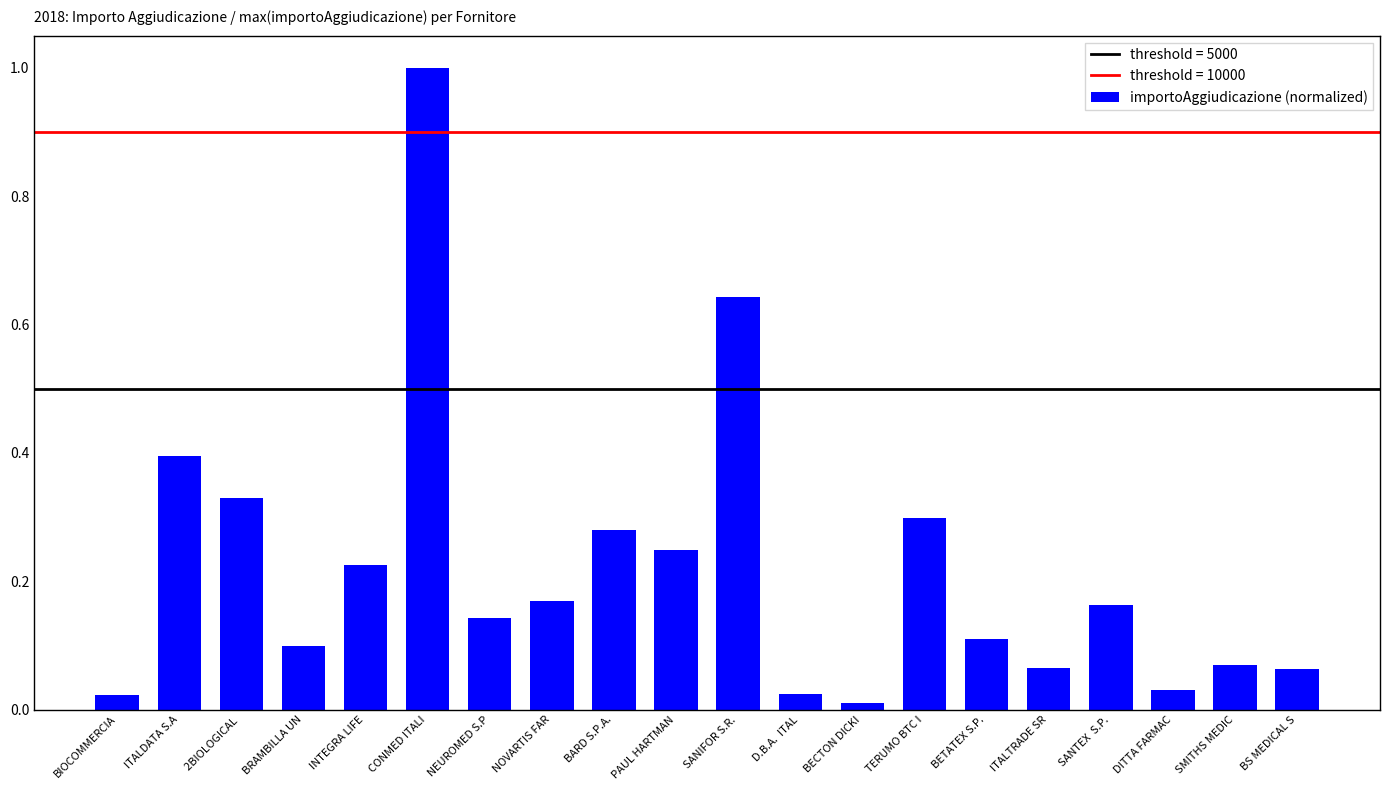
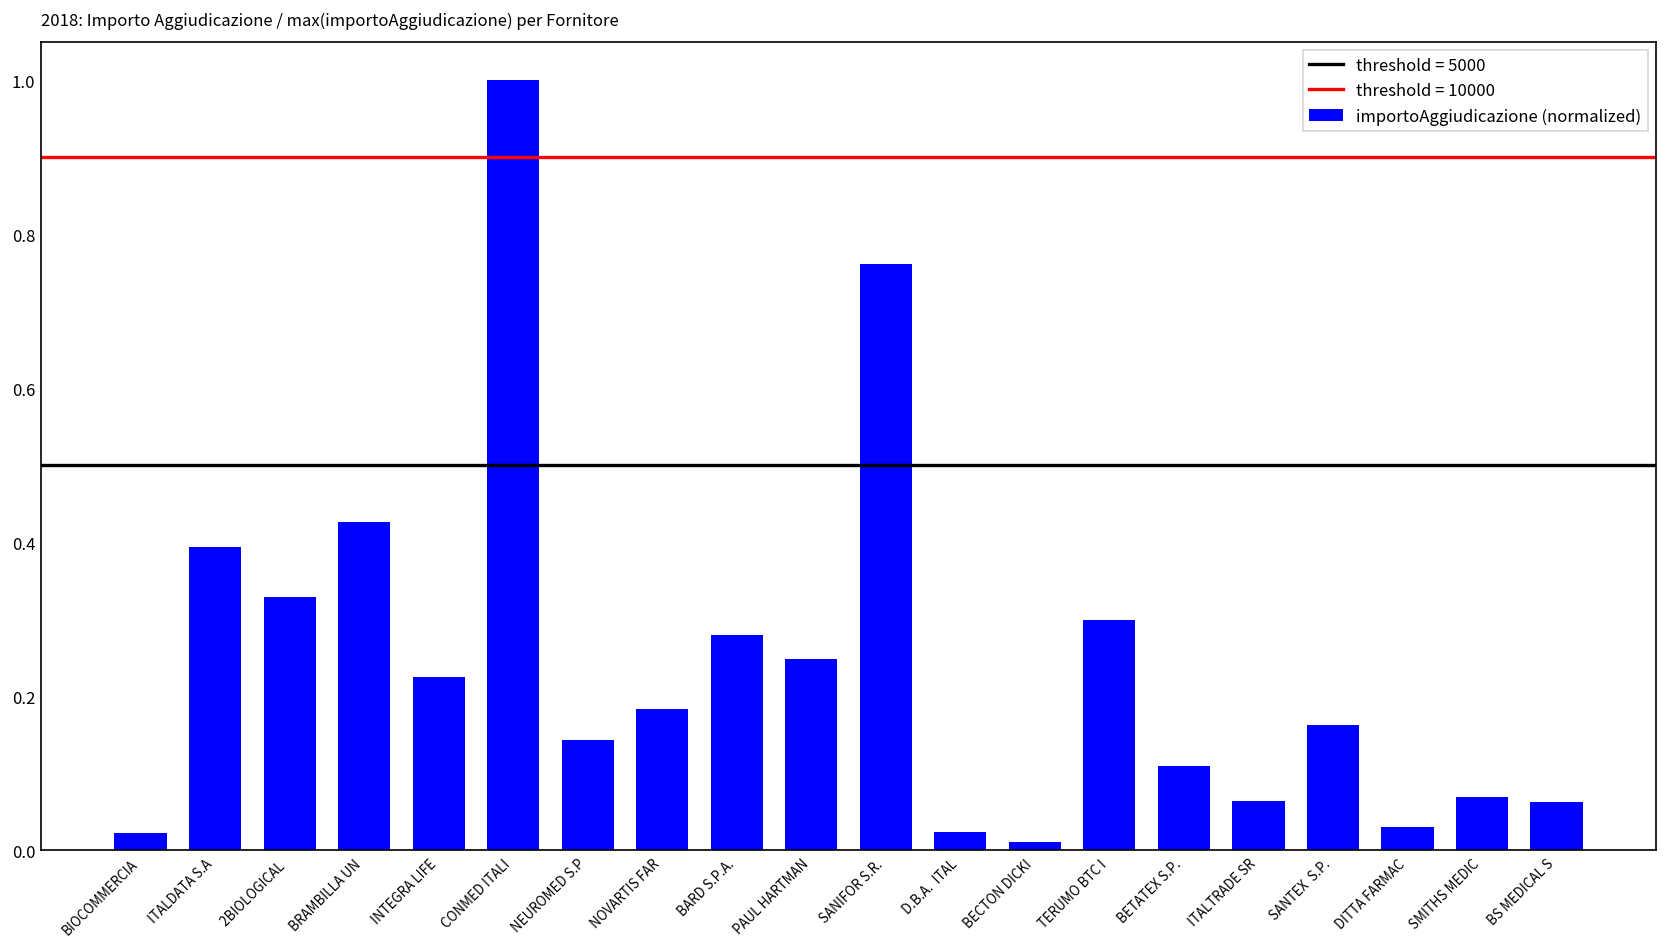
  {
    "BIOCOMMERCIA": 0.02,
    "ITALDATA S.A": 0.39,
    "2BIOLOGICAL": 0.33,
-   "BRAMBILLA UN": 0.10,
+   "BRAMBILLA UN": 0.43,
    "INTEGRA LIFE": 0.23,
    "CONMED ITALI": 1.00,
    "NEUROMED S.P": 0.14,
-   "NOVARTIS FAR": 0.17,
+   "NOVARTIS FAR": 0.18,
    "BARD S.P.A.": 0.28,
    "PAUL HARTMAN": 0.25,
-   "SANIFOR S.R.": 0.64,
+   "SANIFOR S.R.": 0.76,
    "D.B.A. ITAL": 0.02,
    "BECTON DICKI": 0.01,
    "TERUMO BTC I": 0.30,
    "BETATEX S.P.": 0.11,
    "ITALTRADE SR": 0.06,
    "SANTEX S.P.": 0.16,
    "DITTA FARMAC": 0.03,
    "SMITHS MEDIC": 0.07,
    "BS MEDICAL S": 0.06
  }
